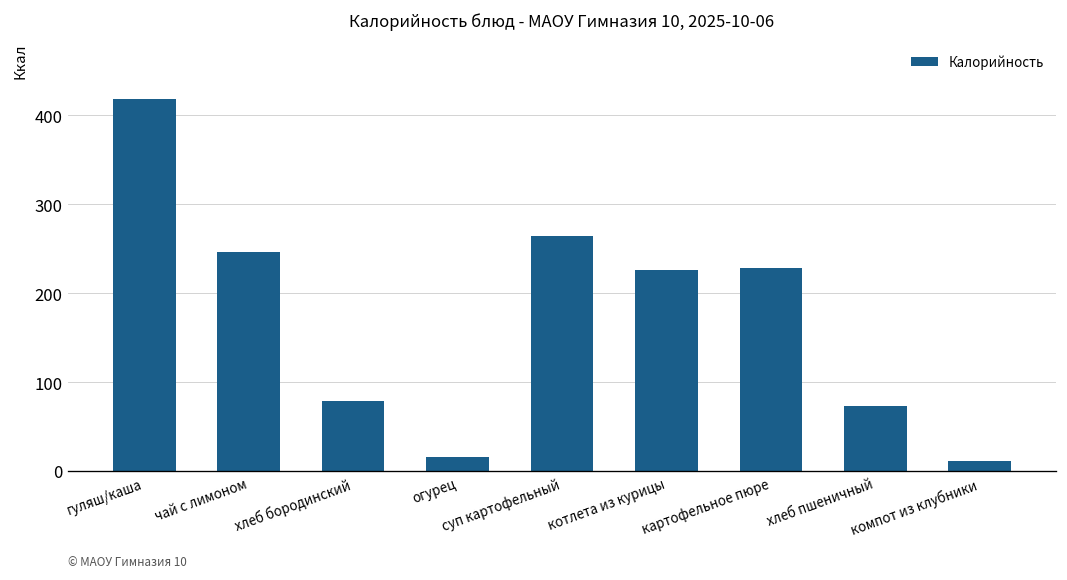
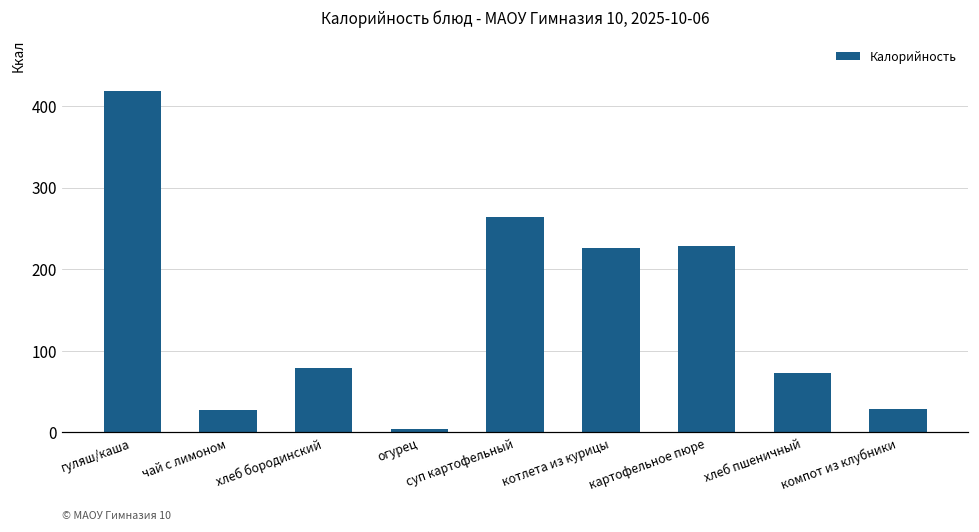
  {
    "гуляш/каша": 420,
-   "чай с лимоном": 250,
+   "чай с лимоном": 30,
    "хлеб бородинский": 80,
-   "огурец": 20,
+   "огурец": 0,
    "суп картофельный": 260,
    "котлета из курицы": 230,
    "картофельное пюре": 230,
    "хлеб пшеничный": 70,
-   "компот из клубники": 10
+   "компот из клубники": 30
  }
